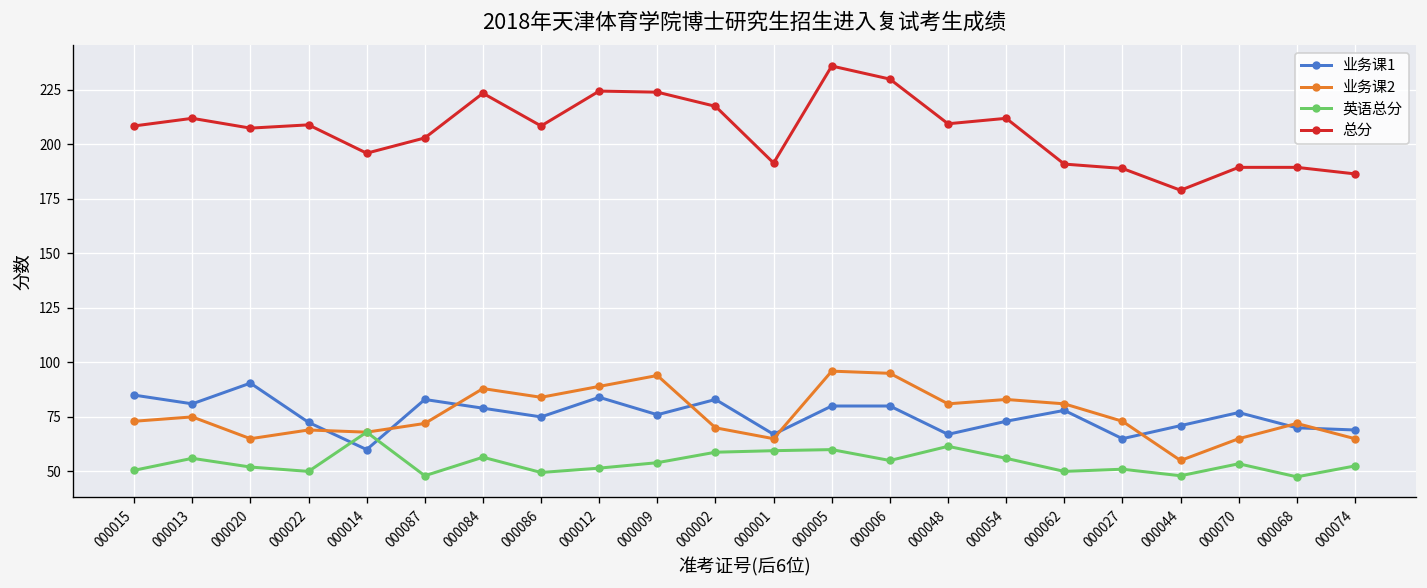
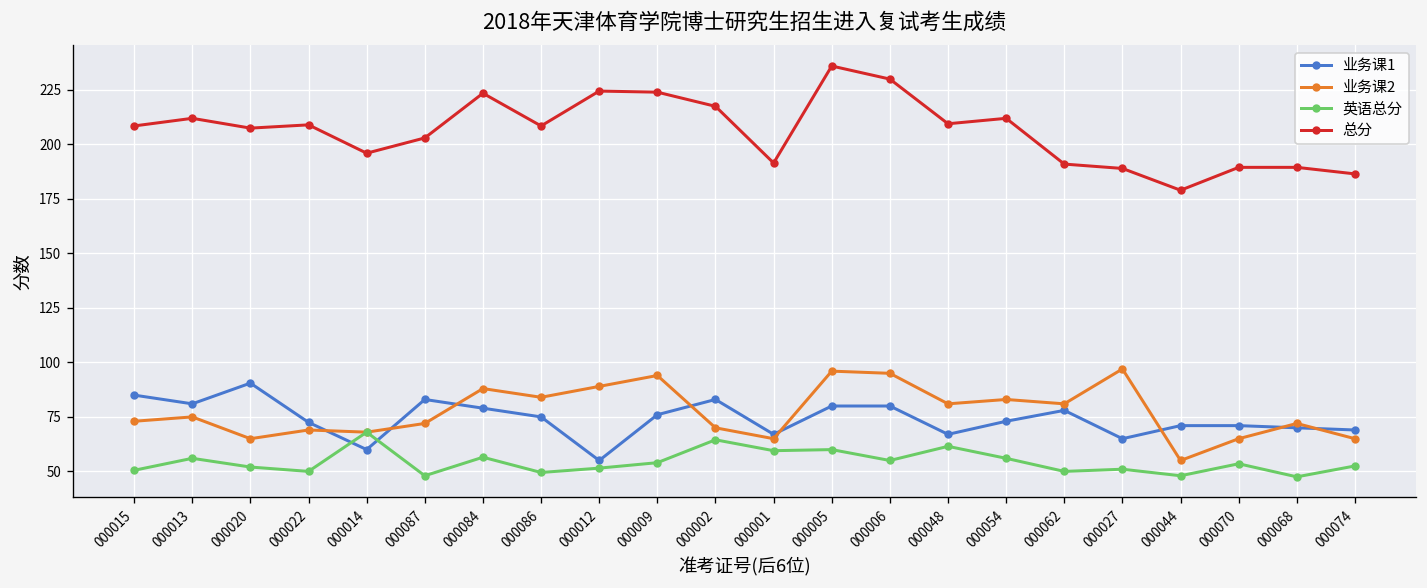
  {
    "业务课1": {
      "000015": 85,
      "000013": 81,
      "000020": 91,
      "000022": 73,
      "000014": 60,
      "000087": 83,
      "000084": 79,
      "000086": 75,
-     "000012": 84,
+     "000012": 55,
      "000009": 76,
      "000002": 83,
      "000001": 67,
      "000005": 80,
      "000006": 80,
      "000048": 67,
      "000054": 73,
      "000062": 78,
      "000027": 65,
      "000044": 71,
-     "000070": 77,
+     "000070": 71,
      "000068": 70,
      "000074": 69
    },
    "业务课2": {
      "000015": 73,
      "000013": 75,
      "000020": 65,
      "000022": 69,
      "000087": 72,
      "000084": 88,
      "000086": 84,
      "000012": 89,
      "000009": 94,
      "000002": 70,
      "000001": 65,
      "000005": 96,
      "000006": 95,
      "000048": 81,
      "000054": 83,
      "000062": 81,
-     "000027": 73,
+     "000027": 97,
      "000044": 55,
      "000070": 65,
      "000068": 72,
      "000074": 65
    },
    "英语总分": {
      "000015": 51,
      "000013": 56,
      "000020": 52,
      "000022": 50,
      "000087": 48,
      "000084": 57,
      "000086": 50,
      "000012": 52,
      "000009": 54,
-     "000002": 59,
+     "000002": 65,
      "000001": 60,
      "000005": 60,
      "000006": 55,
      "000048": 62,
      "000054": 56,
      "000062": 50,
      "000027": 51,
      "000044": 48,
      "000070": 54,
      "000068": 48,
      "000074": 53
    },
    "总分": {
      "000015": 209,
      "000013": 212,
      "000020": 208,
      "000022": 209,
      "000014": 196,
      "000087": 203,
      "000084": 224,
      "000086": 209,
      "000012": 225,
      "000009": 224,
      "000002": 218,
      "000001": 192,
      "000005": 236,
      "000006": 230,
      "000048": 210,
      "000054": 212,
      "000062": 191,
      "000027": 189,
      "000044": 179,
      "000070": 190,
      "000068": 190,
      "000074": 187
    }
  }
